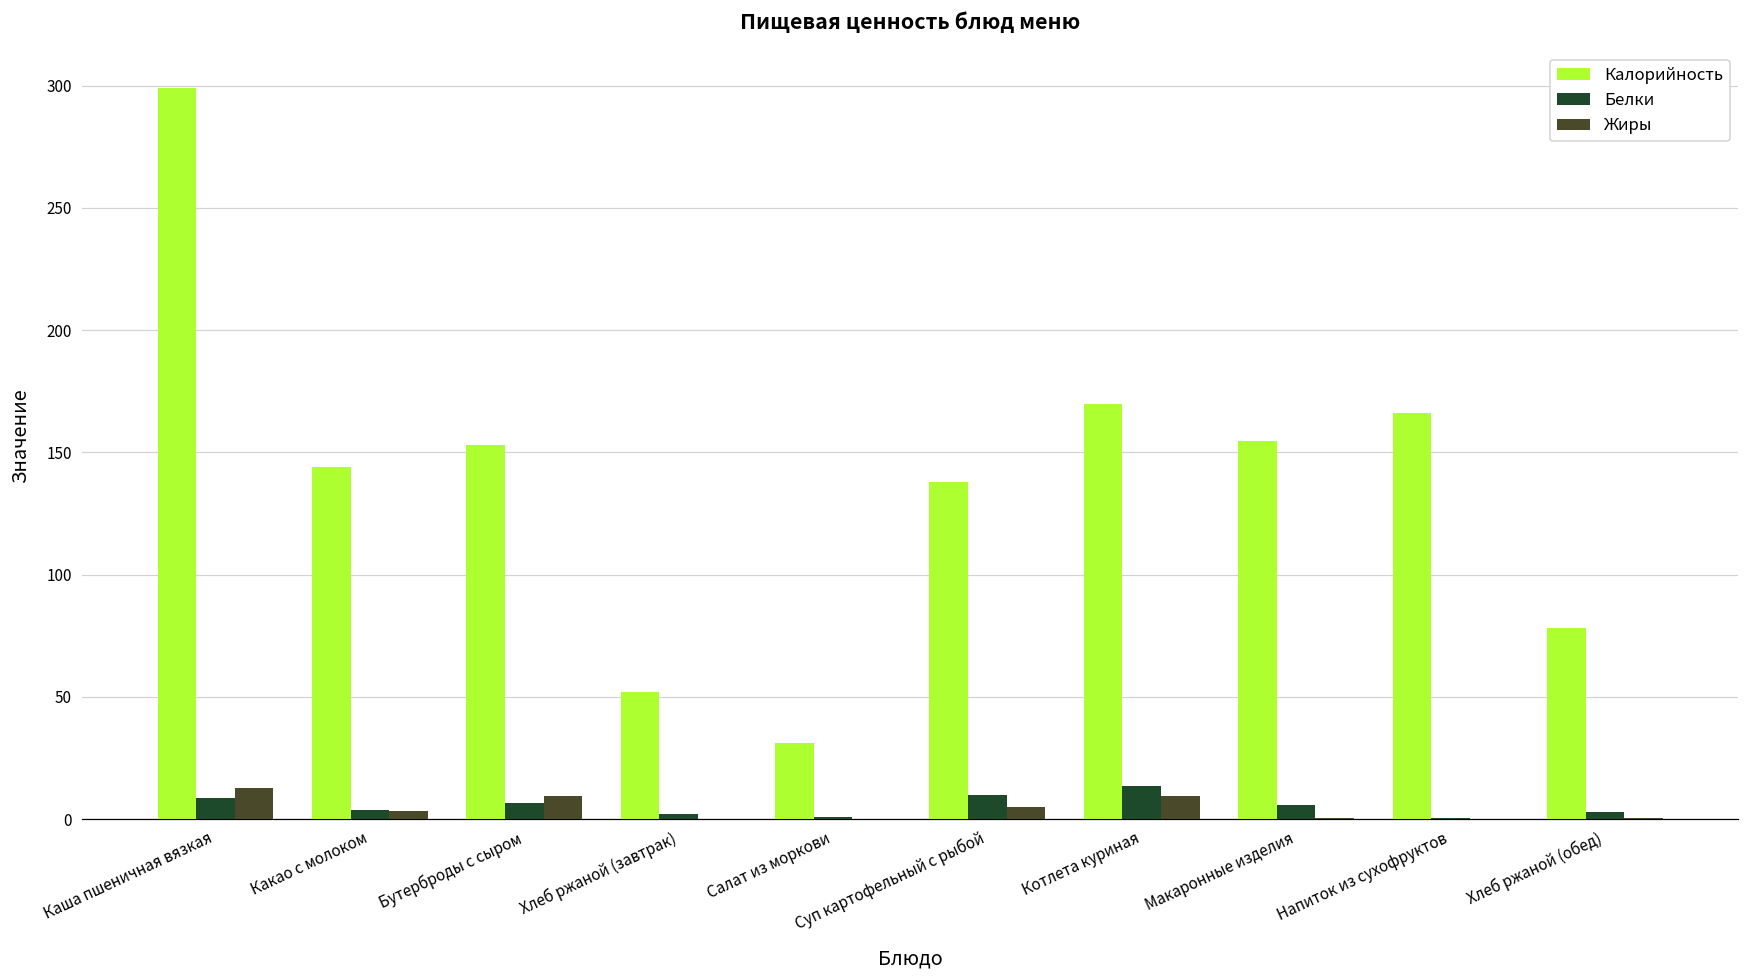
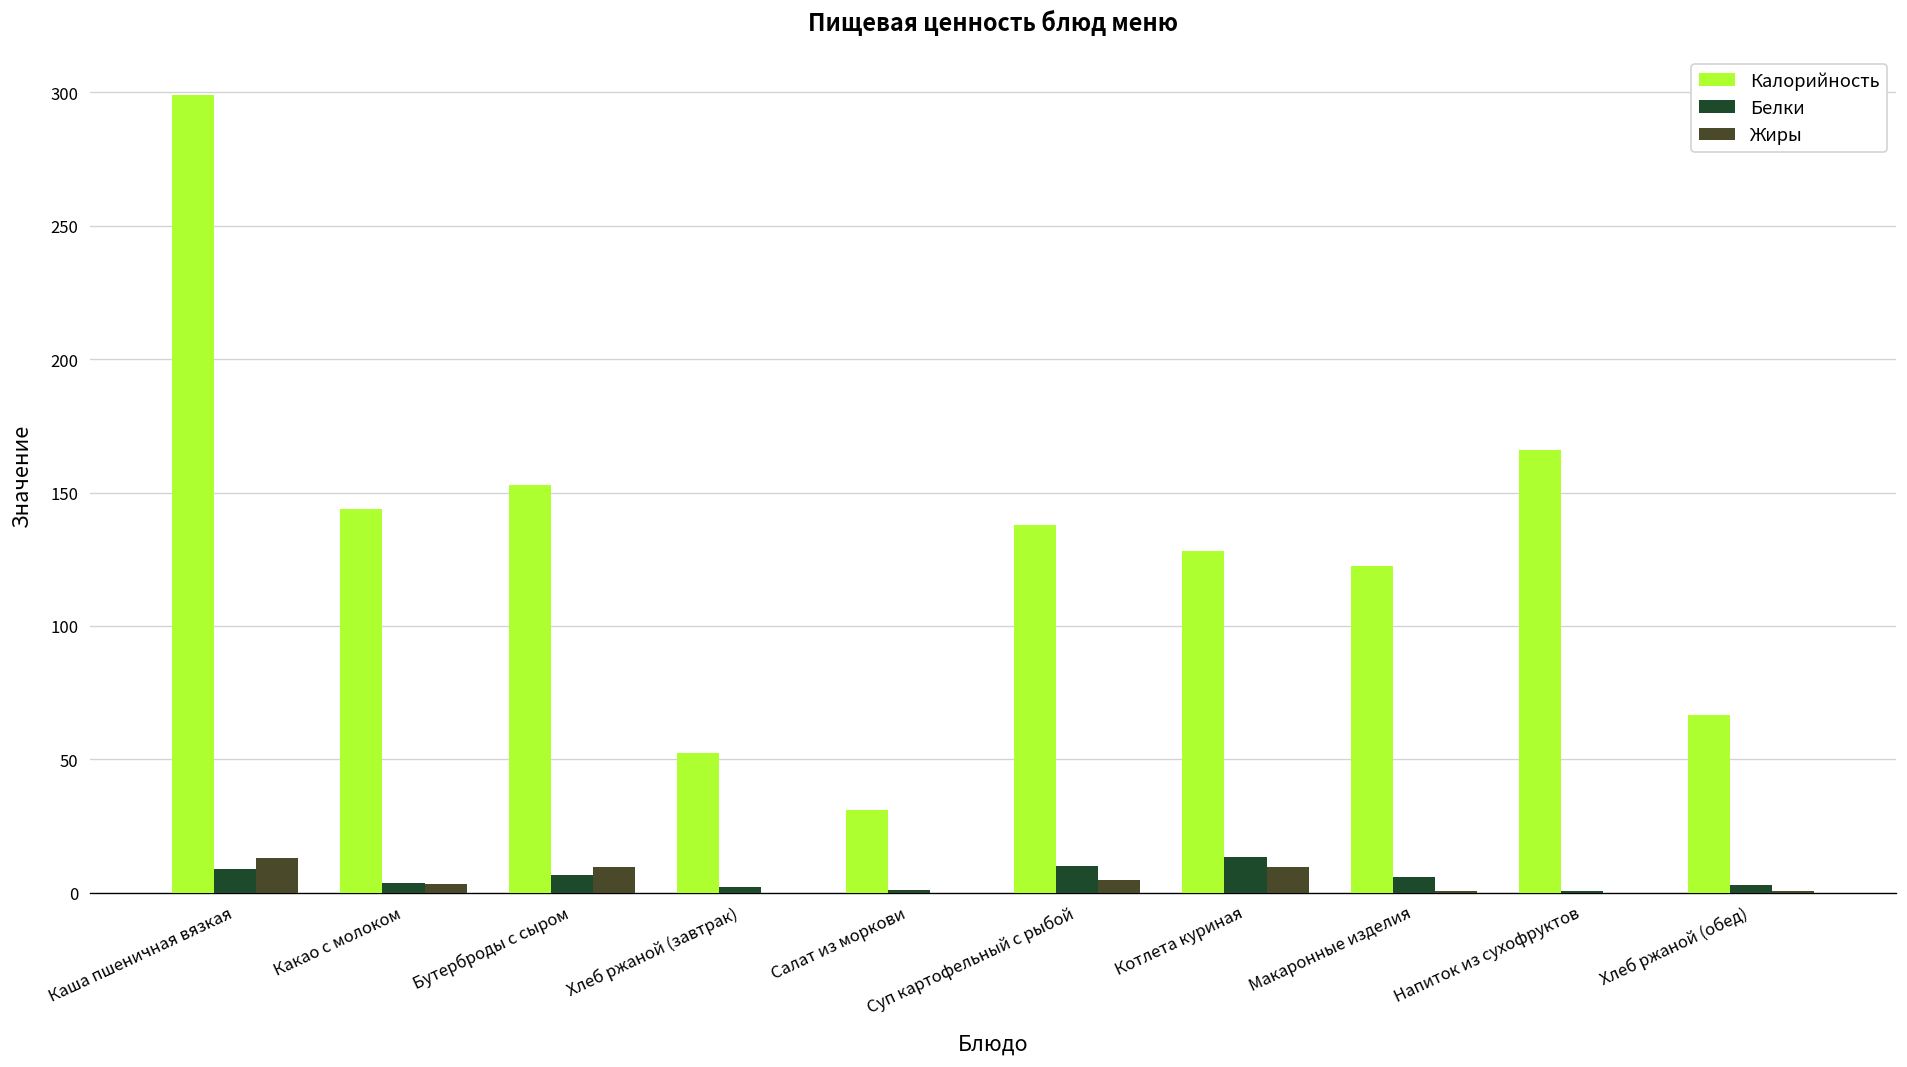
  {
    "Калорийность": {
      "Каша пшеничная вязкая": 299,
      "Какао с молоком": 144,
      "Бутерброды с сыром": 153,
      "Хлеб ржаной (завтрак)": 52,
      "Салат из моркови": 31,
      "Суп картофельный с рыбой": 138,
-     "Котлета куриная": 170,
-     "Макаронные изделия": 155,
+     "Котлета куриная": 128,
+     "Макаронные изделия": 122,
      "Напиток из сухофруктов": 166,
-     "Хлеб ржаной (обед)": 78
+     "Хлеб ржаной (обед)": 67
    }
  }
